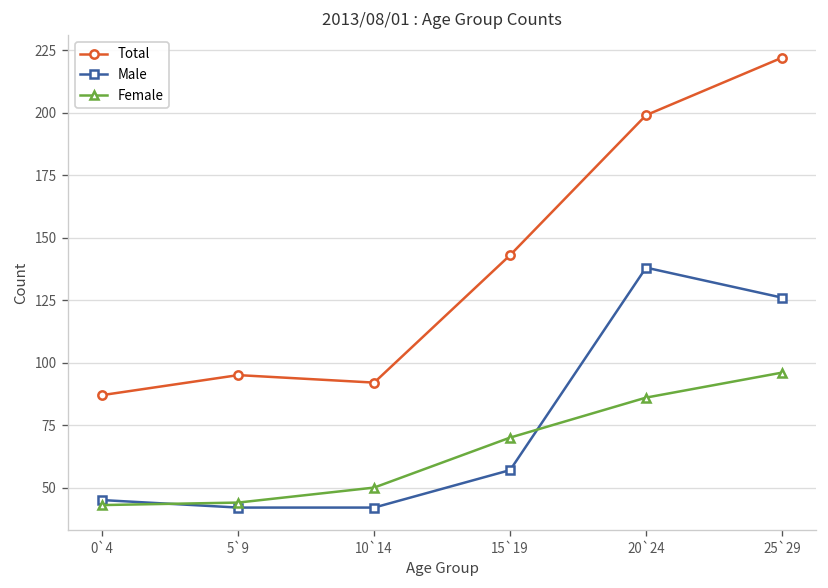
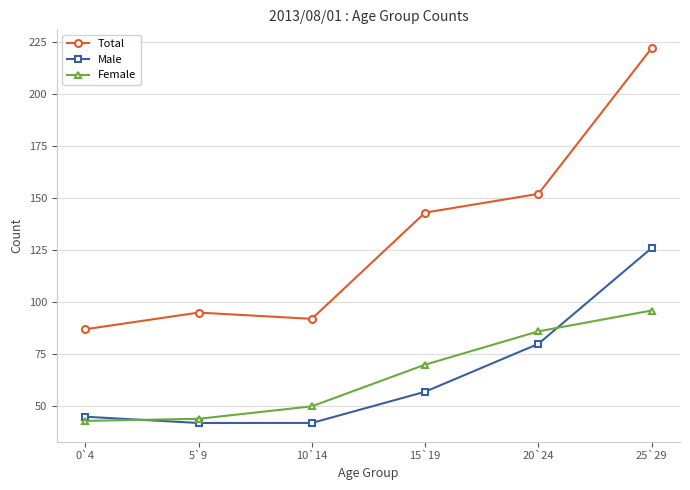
  {
    "Total": {
      "0`4": 87,
      "5`9": 95,
      "10`14": 92,
      "15`19": 143,
-     "20`24": 199,
+     "20`24": 152,
      "25`29": 222
    },
    "Male": {
      "0`4": 45,
      "5`9": 42,
      "10`14": 42,
      "15`19": 57,
-     "20`24": 138,
+     "20`24": 80,
      "25`29": 126
    },
    "Female": {
      "0`4": 43,
      "5`9": 44,
      "10`14": 50,
      "15`19": 70,
      "20`24": 86,
      "25`29": 96
    }
  }
